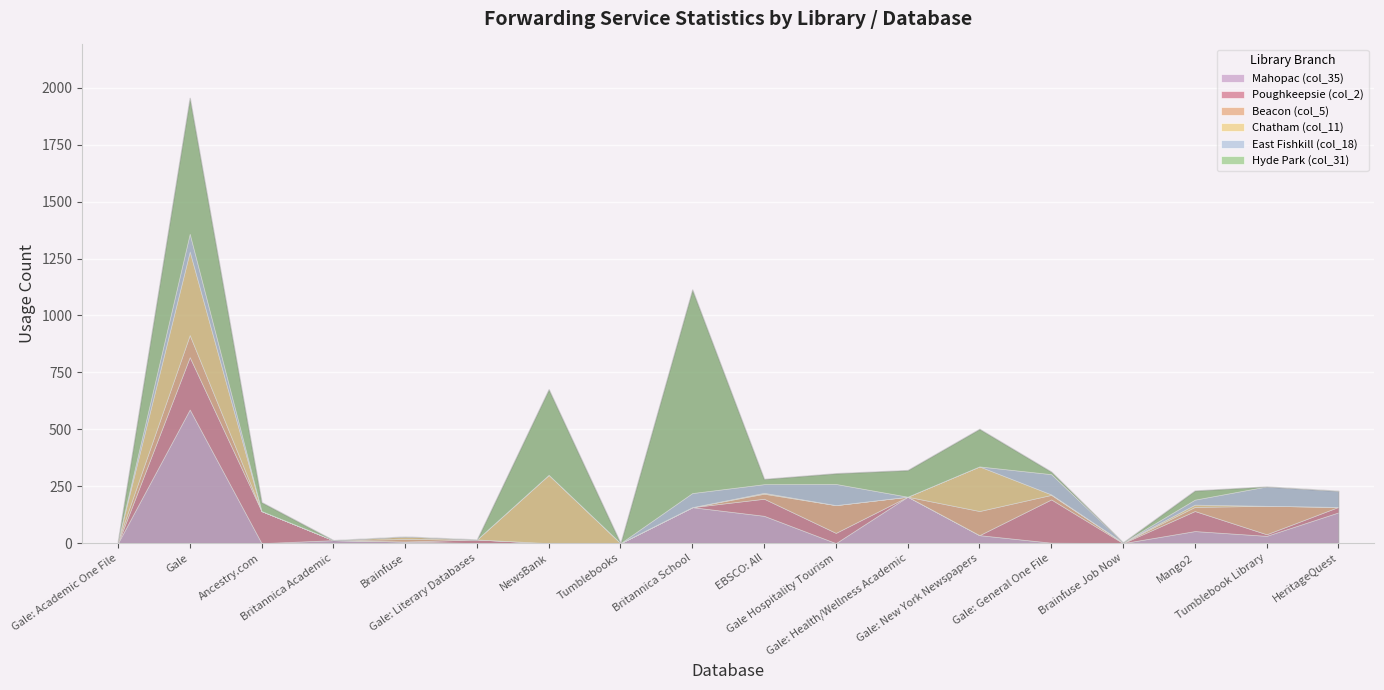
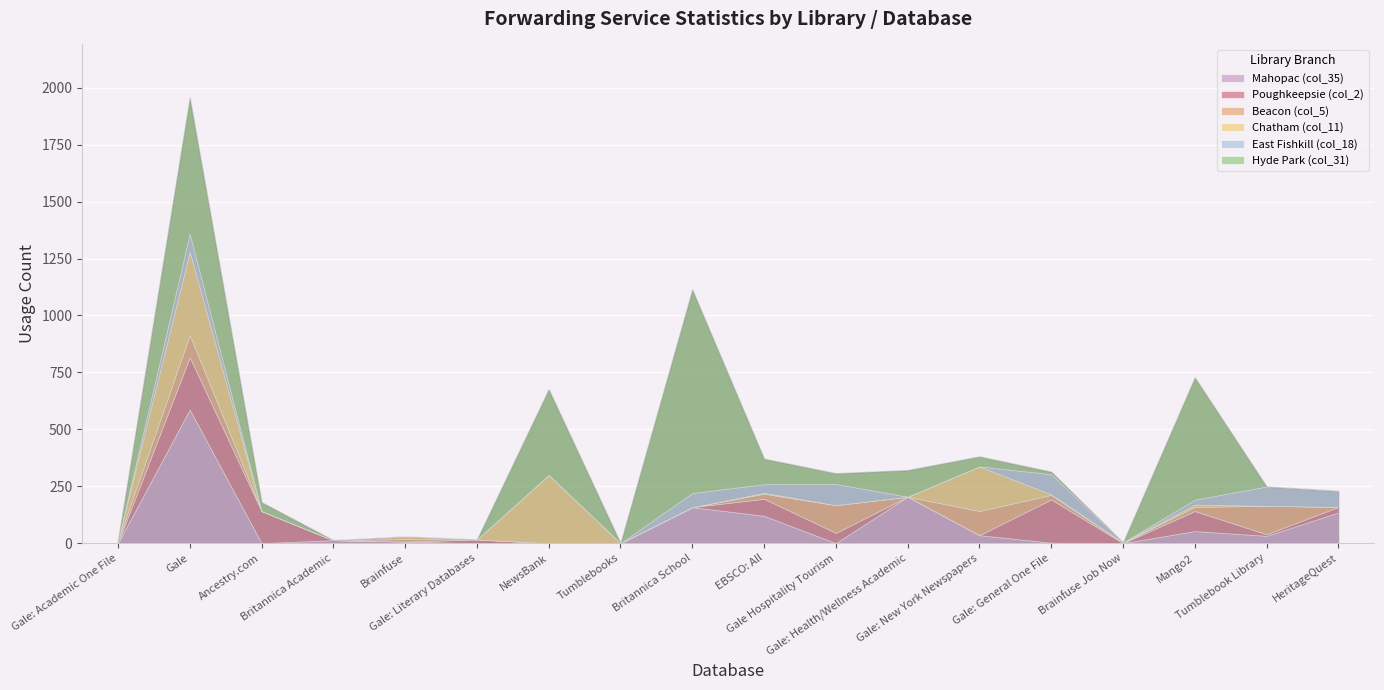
  {
    "Hyde Park (col_31)": {
-     "EBSCO: All": 20,
-     "Gale: New York Newspapers": 170,
-     "Mango2": 40
+     "EBSCO: All": 110,
+     "Gale: New York Newspapers": 40,
+     "Mango2": 540
    }
  }
